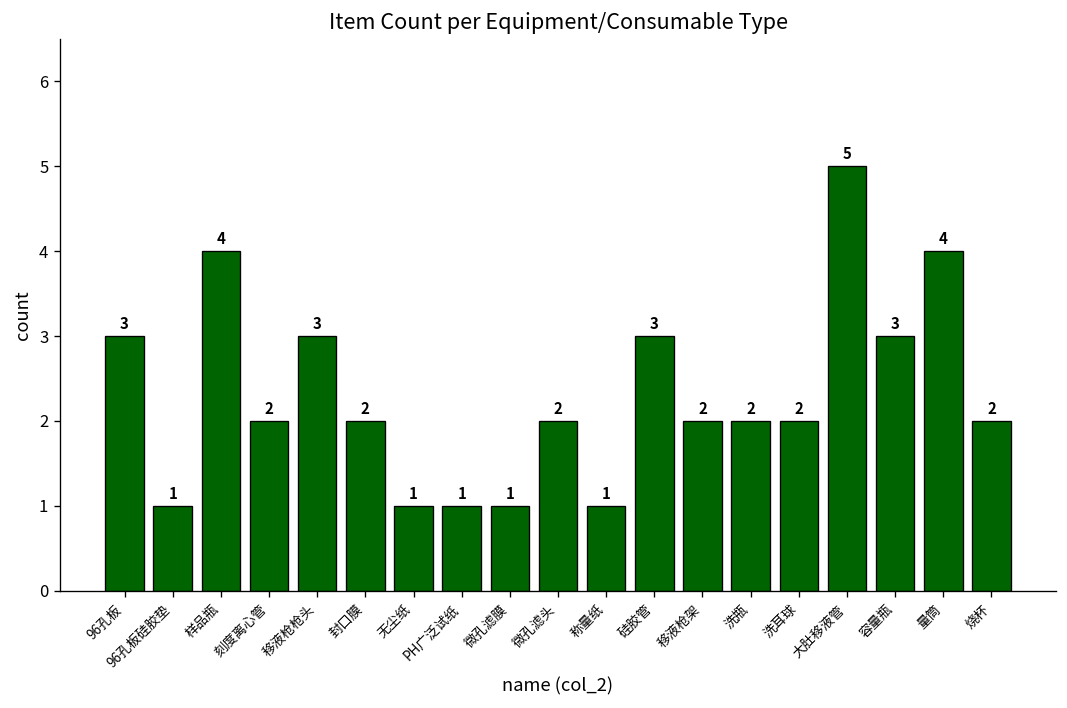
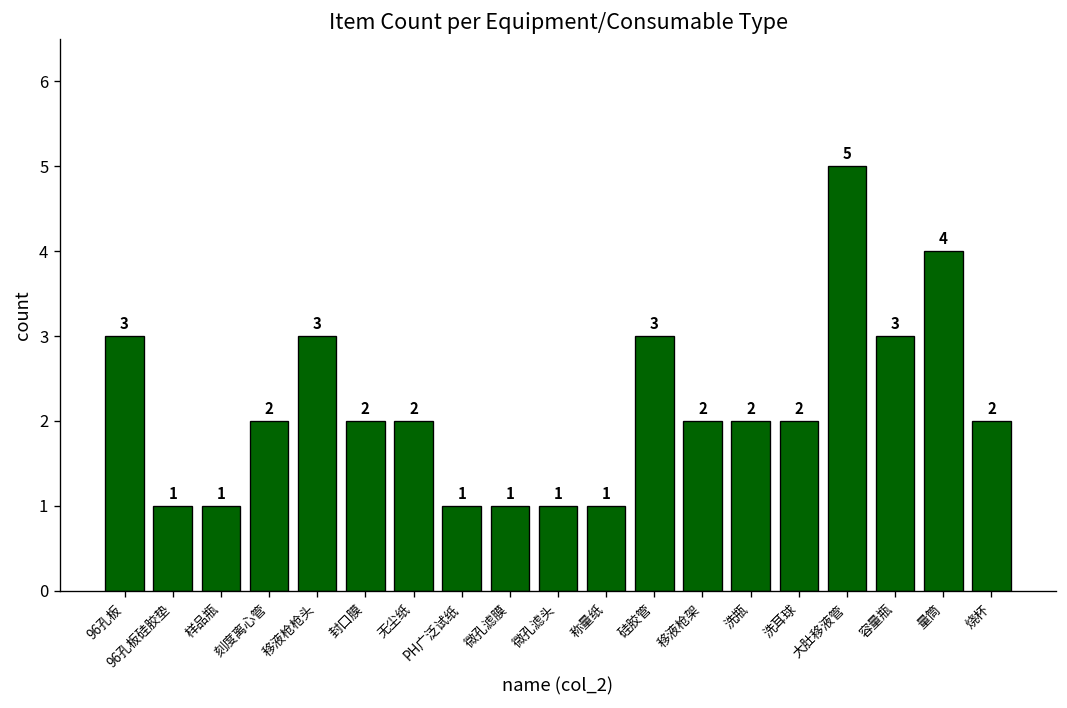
  {
    "96孔板": 3,
    "96孔板硅胶垫": 1,
-   "样品瓶": 4,
+   "样品瓶": 1,
    "刻度离心管": 2,
    "移液枪枪头": 3,
    "封口膜": 2,
-   "无尘纸": 1,
+   "无尘纸": 2,
    "PH广泛试纸": 1,
    "微孔滤膜": 1,
-   "微孔滤头": 2,
+   "微孔滤头": 1,
    "称量纸": 1,
    "硅胶管": 3,
    "移液枪架": 2,
    "洗瓶": 2,
    "洗耳球": 2,
    "大肚移液管": 5,
    "容量瓶": 3,
    "量筒": 4,
    "烧杯": 2
  }
